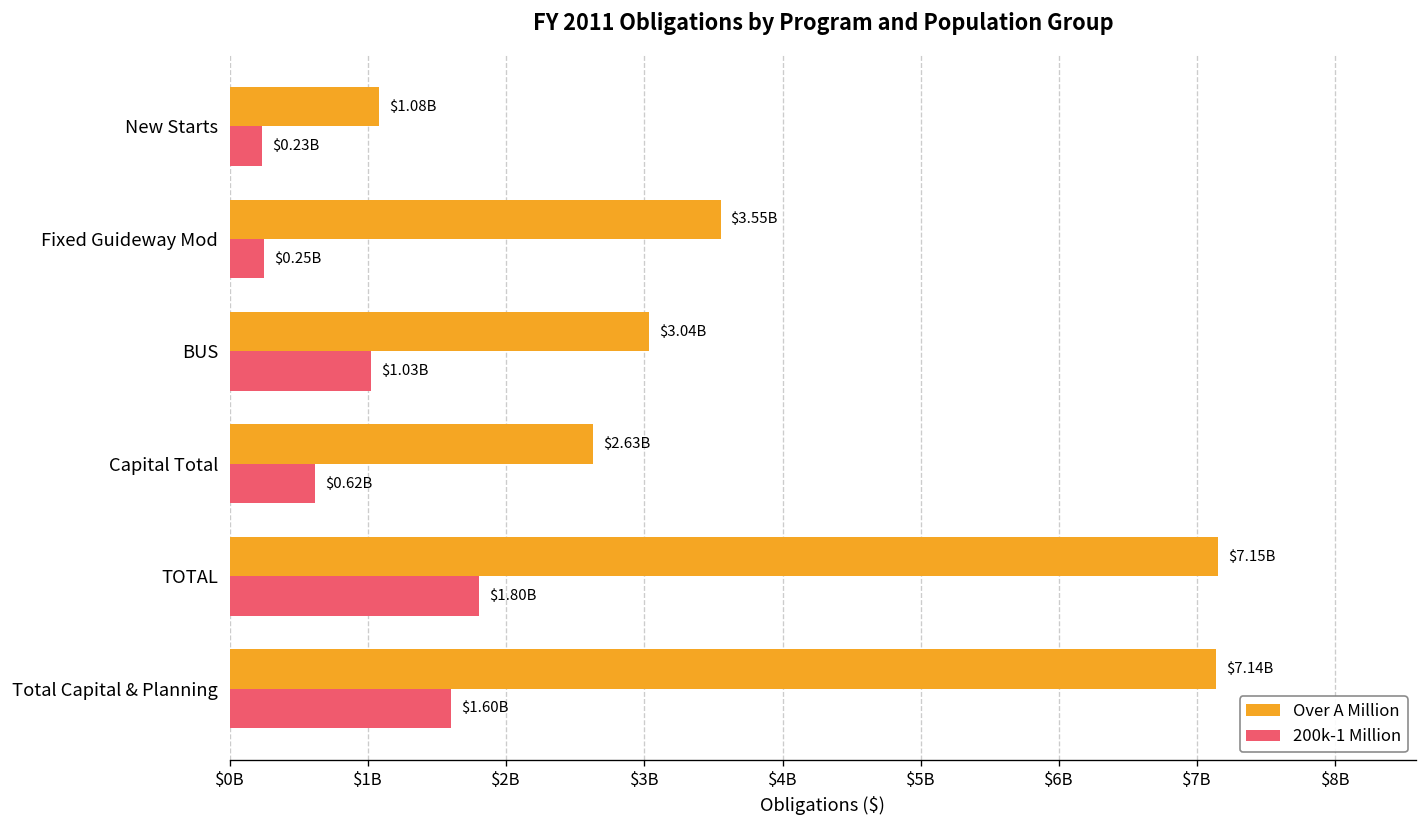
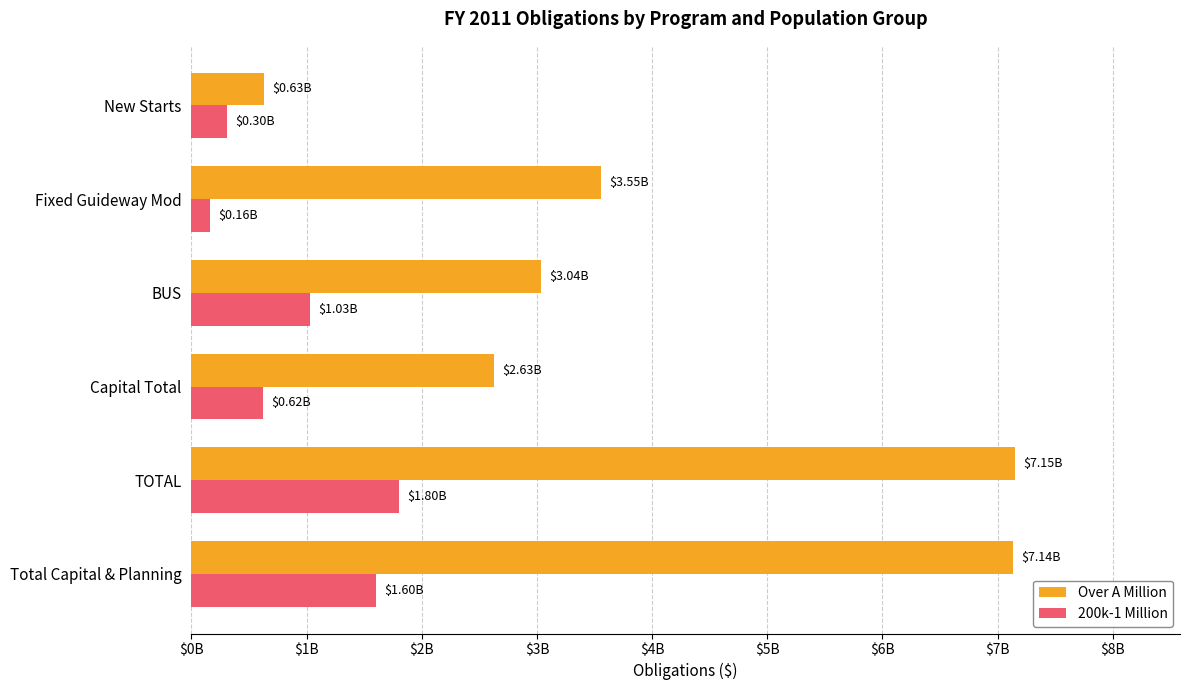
  {
    "Over A Million": {
-     "New Starts": "$1.08B",
+     "New Starts": "$0.63B",
      "Fixed Guideway Mod": "$3.55B",
      "BUS": "$3.04B",
      "Capital Total": "$2.63B",
      "TOTAL": "$7.15B",
      "Total Capital & Planning": "$7.14B"
    },
    "200k-1 Million": {
-     "New Starts": "$0.23B",
-     "Fixed Guideway Mod": "$0.25B",
+     "New Starts": "$0.30B",
+     "Fixed Guideway Mod": "$0.16B",
      "BUS": "$1.03B",
      "Capital Total": "$0.62B",
      "TOTAL": "$1.80B",
      "Total Capital & Planning": "$1.60B"
    }
  }
